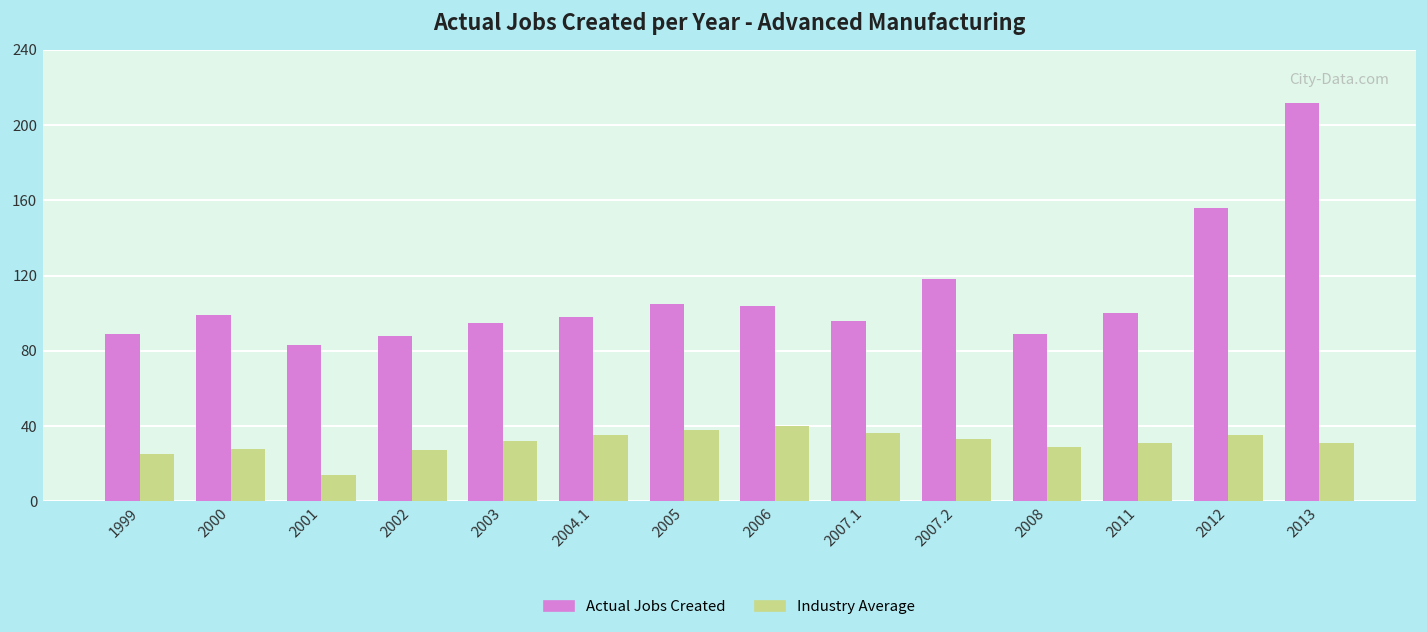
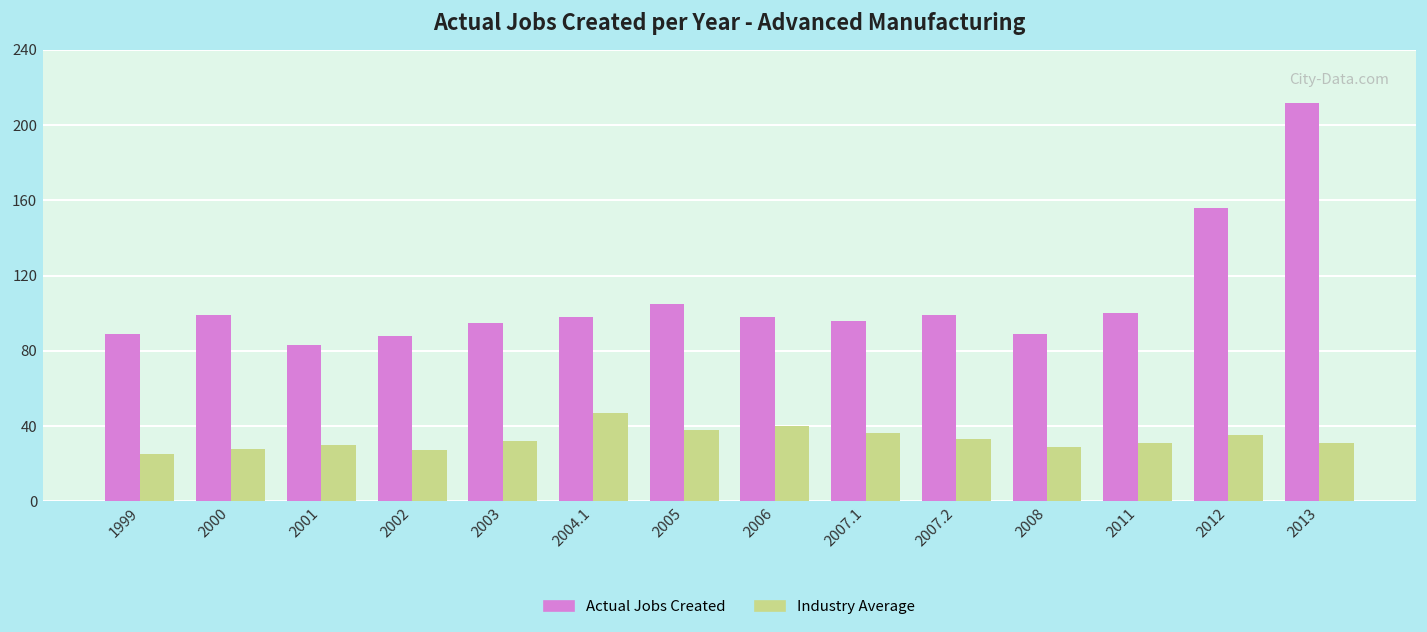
  {
    "Actual Jobs Created": {
      "1999": 89,
      "2000": 99,
      "2001": 83,
      "2002": 88,
      "2003": 95,
      "2004.1": 98,
      "2005": 105,
-     "2006": 104,
+     "2006": 98,
      "2007.1": 96,
-     "2007.2": 118,
+     "2007.2": 99,
      "2008": 89,
      "2011": 100,
      "2012": 156,
      "2013": 212
    },
    "Industry Average": {
      "1999": 25,
      "2000": 28,
-     "2001": 14,
+     "2001": 30,
      "2002": 27,
      "2003": 32,
-     "2004.1": 35,
+     "2004.1": 47,
      "2005": 38,
      "2006": 40,
      "2007.1": 36,
      "2007.2": 33,
      "2008": 29,
      "2011": 31,
      "2012": 35,
      "2013": 31
    }
  }
